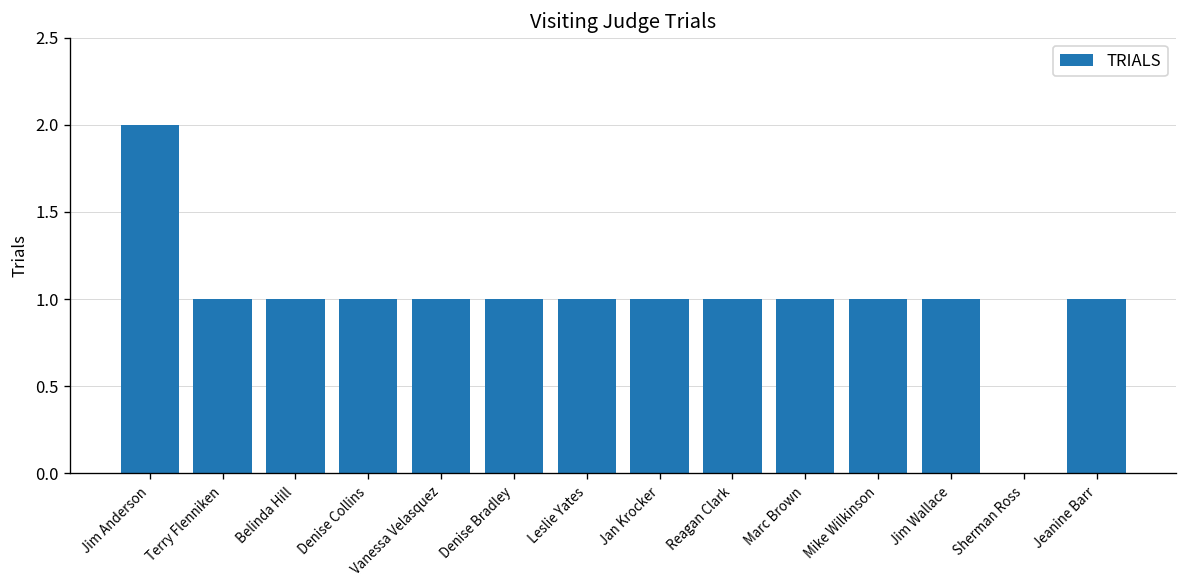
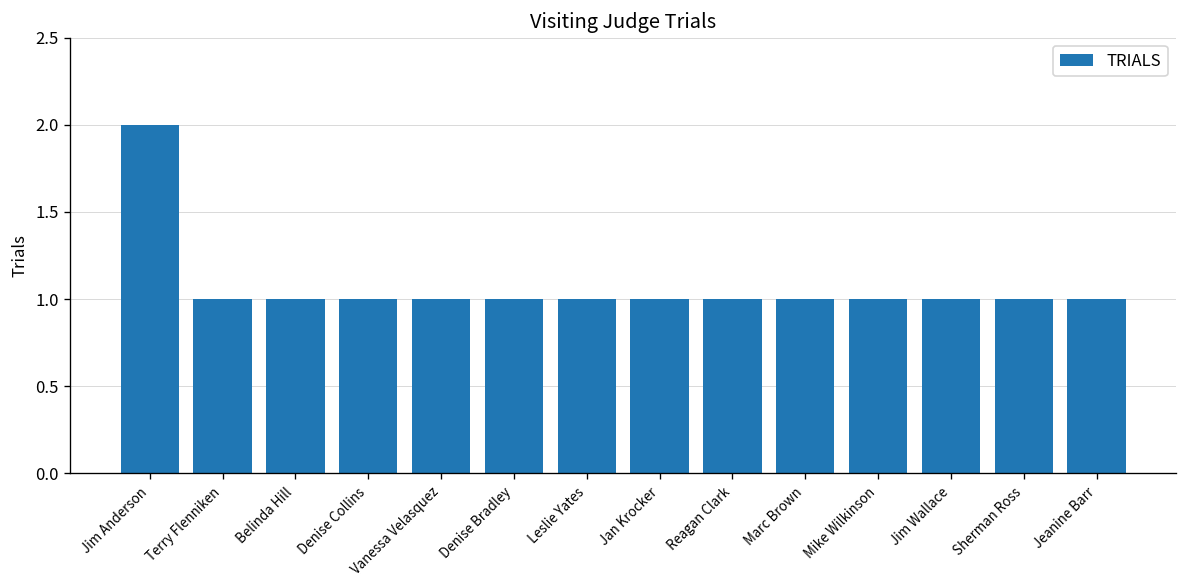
  {
    "Jim Anderson": 2,
    "Terry Flenniken": 1,
    "Belinda Hill": 1,
    "Denise Collins": 1,
    "Vanessa Velasquez": 1,
    "Denise Bradley": 1,
    "Leslie Yates": 1,
    "Jan Krocker": 1,
    "Reagan Clark": 1,
    "Marc Brown": 1,
    "Mike Wilkinson": 1,
    "Jim Wallace": 1,
-   "Sherman Ross": 0,
+   "Sherman Ross": 1,
    "Jeanine Barr": 1
  }
